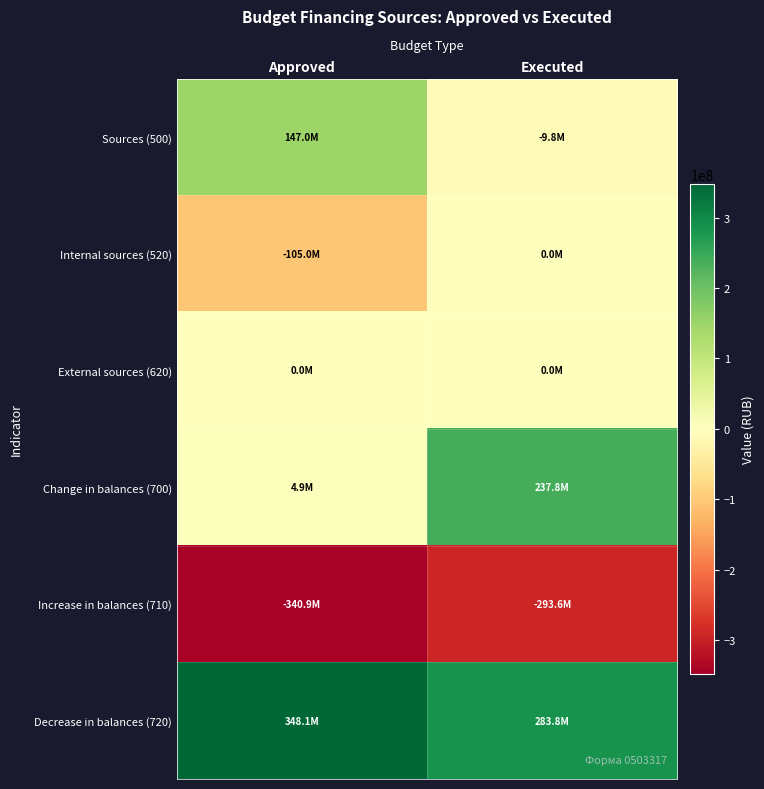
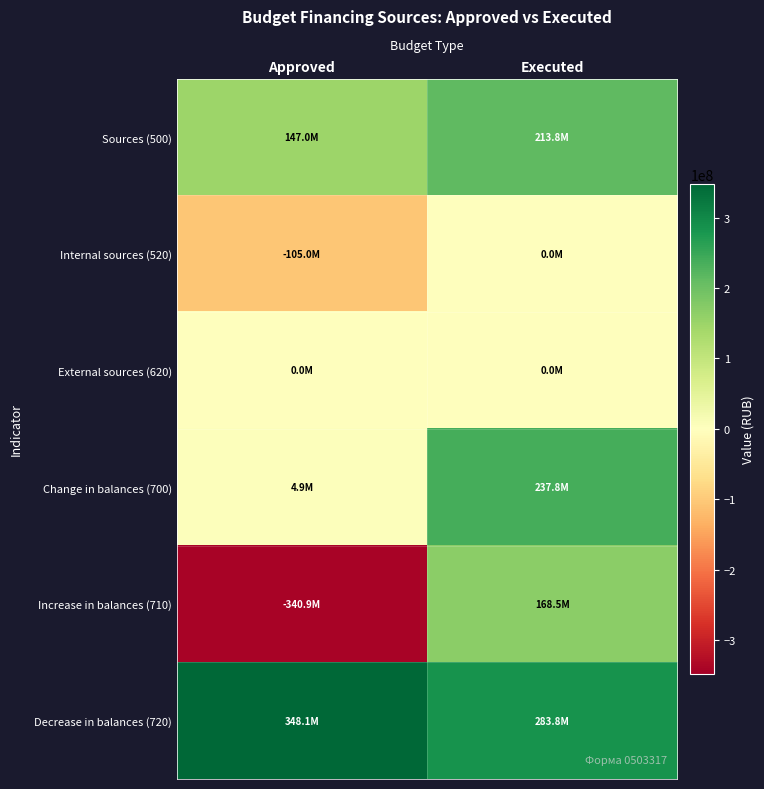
  {
    "Sources (500)": {
      "Approved": "147.0M",
-     "Executed": "-9.8M"
+     "Executed": "213.8M"
    },
    "Internal sources (520)": {
      "Approved": "-105.0M",
      "Executed": "0.0M"
    },
    "External sources (620)": {
      "Approved": "0.0M",
      "Executed": "0.0M"
    },
    "Change in balances (700)": {
      "Approved": "4.9M",
      "Executed": "237.8M"
    },
    "Increase in balances (710)": {
      "Approved": "-340.9M",
-     "Executed": "-293.6M"
+     "Executed": "168.5M"
    },
    "Decrease in balances (720)": {
      "Approved": "348.1M"
    }
  }
